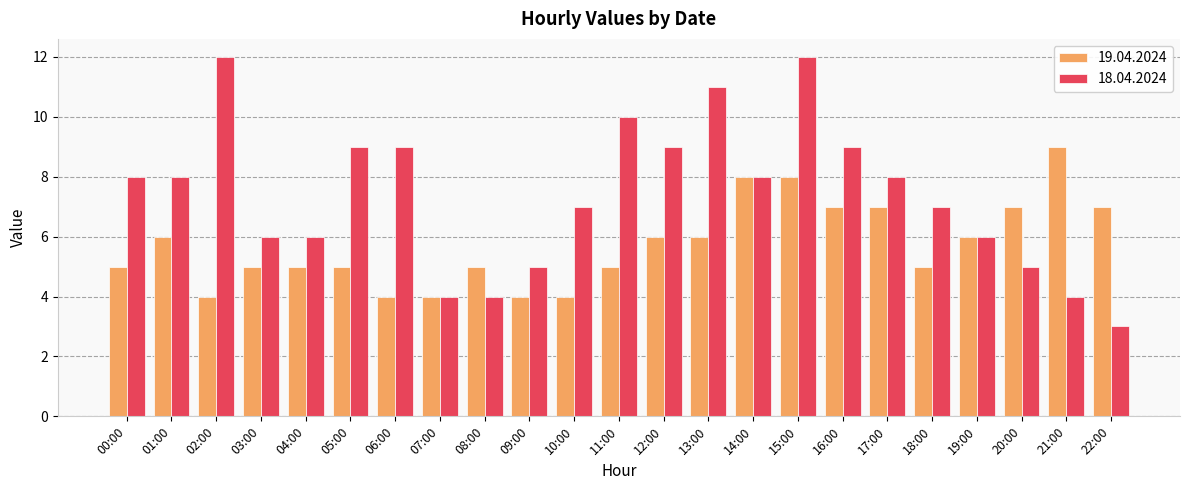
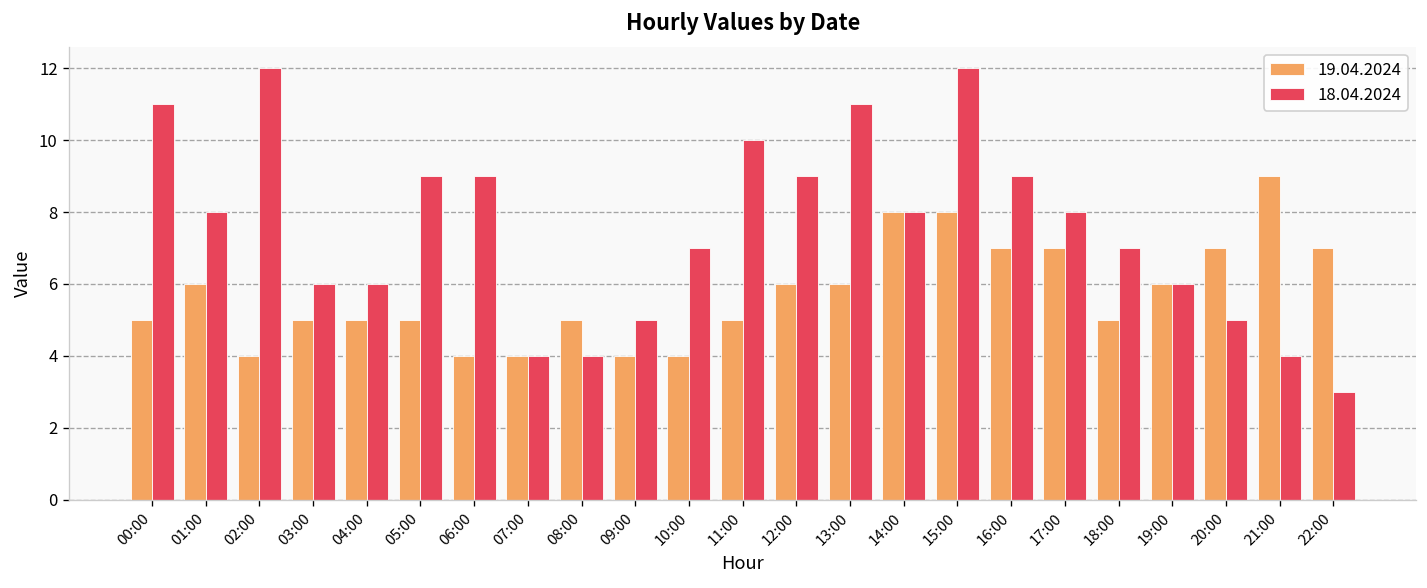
  {
    "19.04.2024": {
      "00:00": 5,
      "01:00": 6,
      "02:00": 4,
      "03:00": 5,
      "04:00": 5,
      "05:00": 5,
      "06:00": 4,
      "07:00": 4,
      "08:00": 5,
      "09:00": 4,
      "10:00": 4,
      "11:00": 5,
      "12:00": 6,
      "13:00": 6,
      "14:00": 8,
      "15:00": 8,
      "16:00": 7,
      "17:00": 7,
      "18:00": 5,
      "19:00": 6,
      "20:00": 7,
      "21:00": 9,
      "22:00": 7
    },
    "18.04.2024": {
-     "00:00": 8,
+     "00:00": 11,
      "01:00": 8,
      "02:00": 12,
      "03:00": 6,
      "04:00": 6,
      "05:00": 9,
      "06:00": 9,
      "07:00": 4,
      "08:00": 4,
      "09:00": 5,
      "10:00": 7,
      "11:00": 10,
      "12:00": 9,
      "13:00": 11,
      "14:00": 8,
      "15:00": 12,
      "16:00": 9,
      "17:00": 8,
      "18:00": 7,
      "19:00": 6,
      "20:00": 5,
      "21:00": 4,
      "22:00": 3
    }
  }
